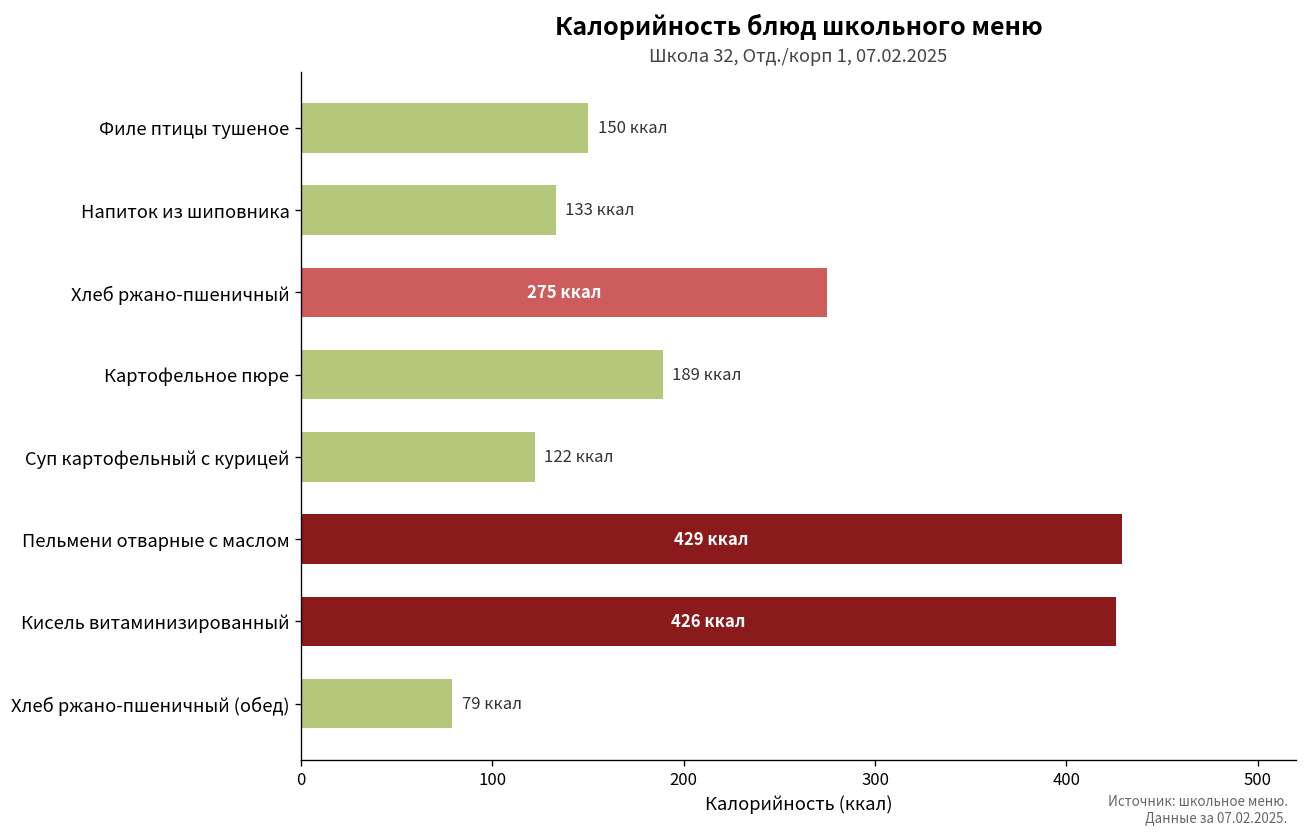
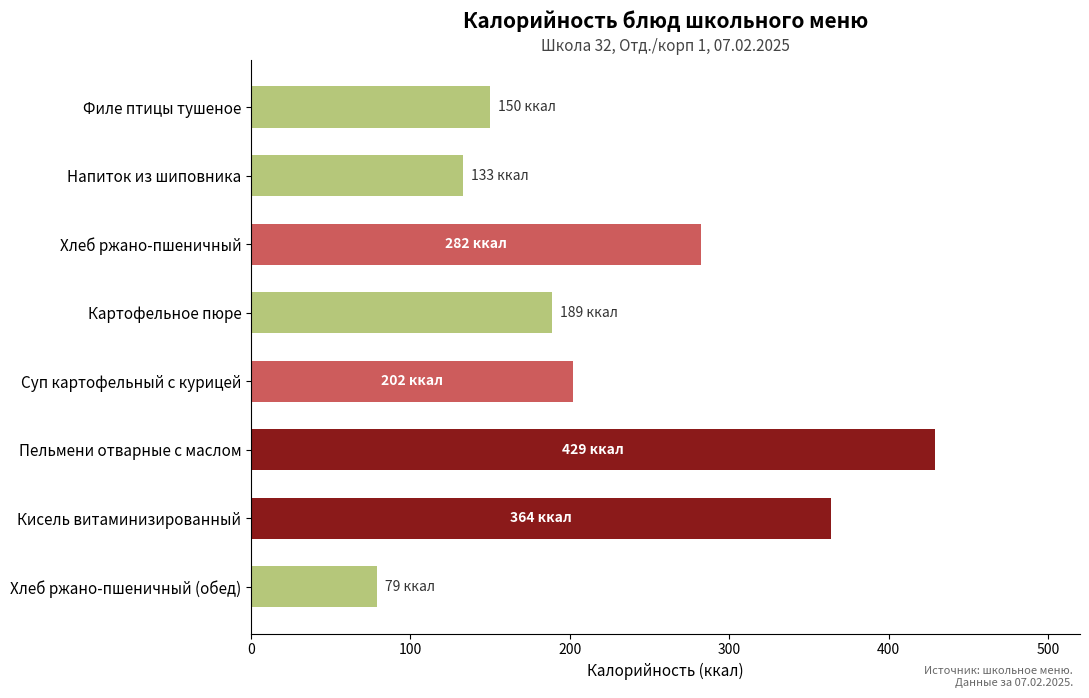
  {
    "Филе птицы тушеное": 150,
    "Напиток из шиповника": 133,
-   "Хлеб ржано-пшеничный": 275,
+   "Хлеб ржано-пшеничный": 282,
    "Картофельное пюре": 189,
-   "Суп картофельный с курицей": 122,
+   "Суп картофельный с курицей": 202,
    "Пельмени отварные с маслом": 429,
-   "Кисель витаминизированный": 426,
+   "Кисель витаминизированный": 364,
    "Хлеб ржано-пшеничный (обед)": 79
  }
